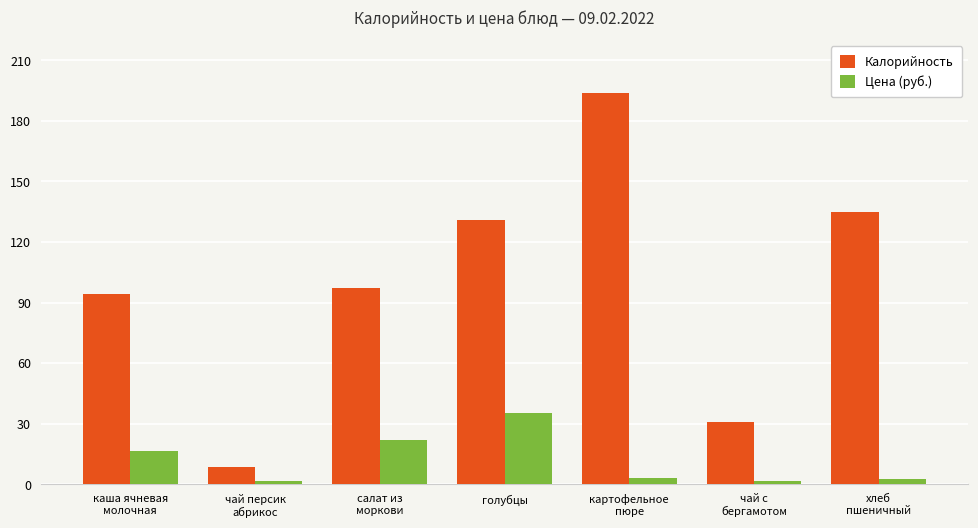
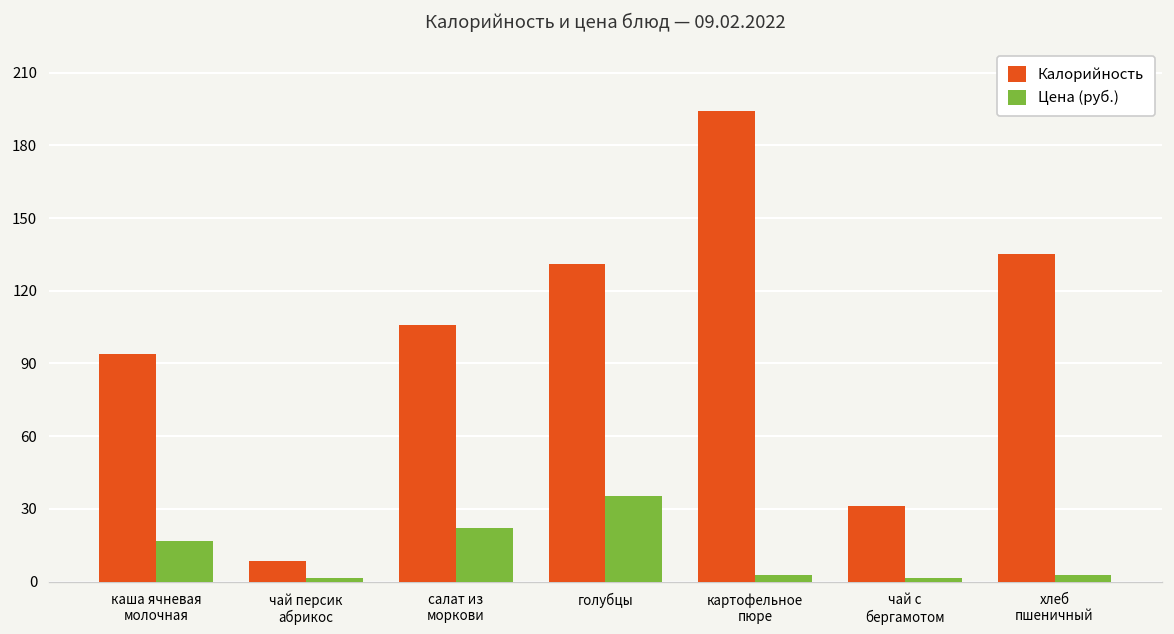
  {
    "Калорийность": {
      "каша ячневая молочная": 94,
      "чай персик абрикос": 9,
-     "салат из моркови": 97,
+     "салат из моркови": 106,
      "голубцы": 131,
      "картофельное пюре": 194,
      "чай с бергамотом": 31,
      "хлеб пшеничный": 135
    },
    "Цена (руб.)": {
      "каша ячневая молочная": 17,
      "чай персик абрикос": 1,
      "салат из моркови": 22,
      "голубцы": 35,
      "картофельное пюре": 3,
      "чай с бергамотом": 1,
      "хлеб пшеничный": 3
    }
  }
